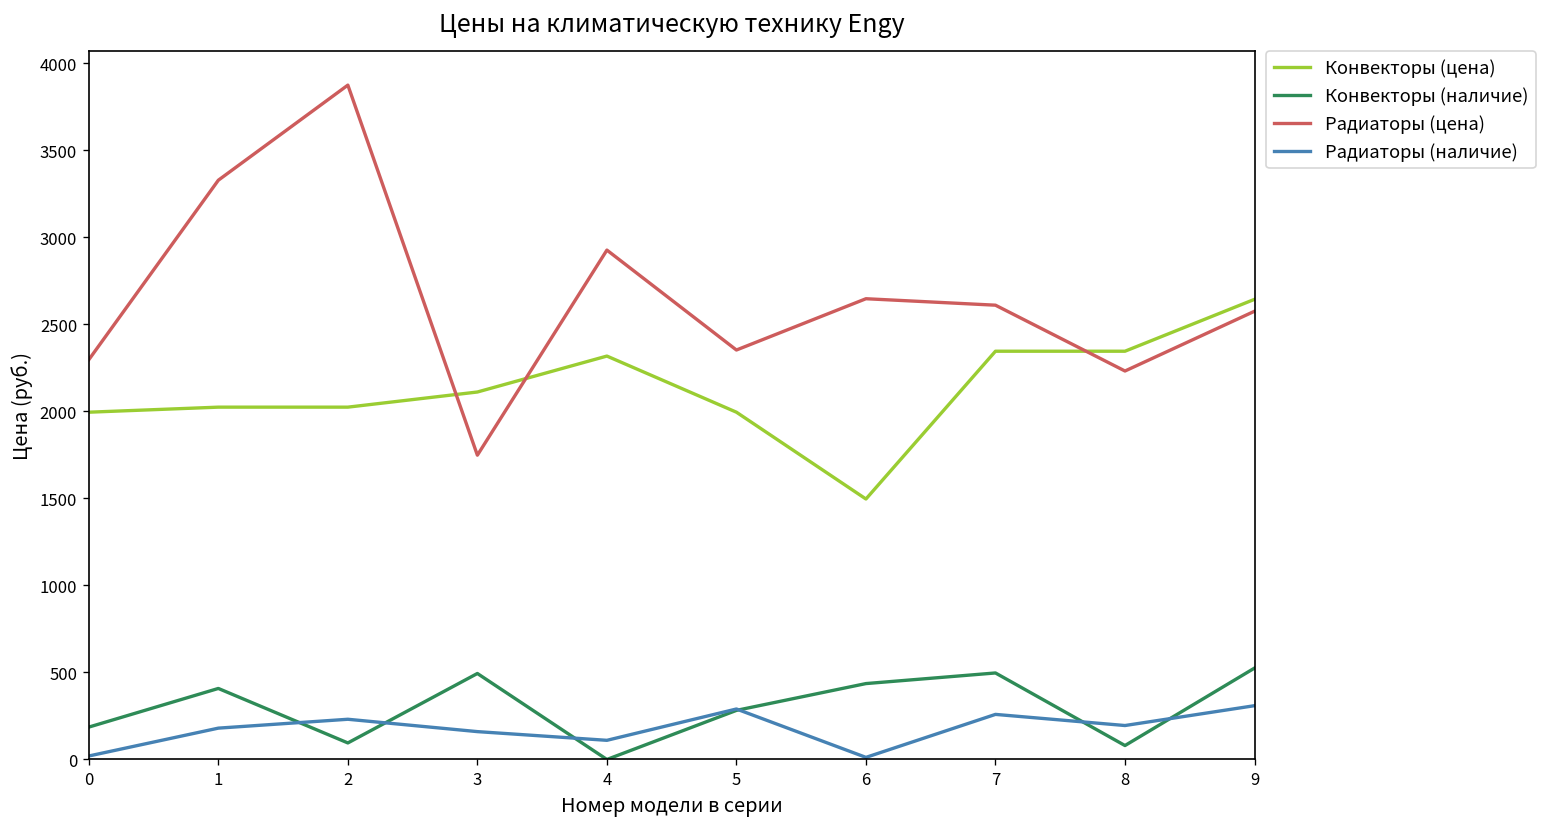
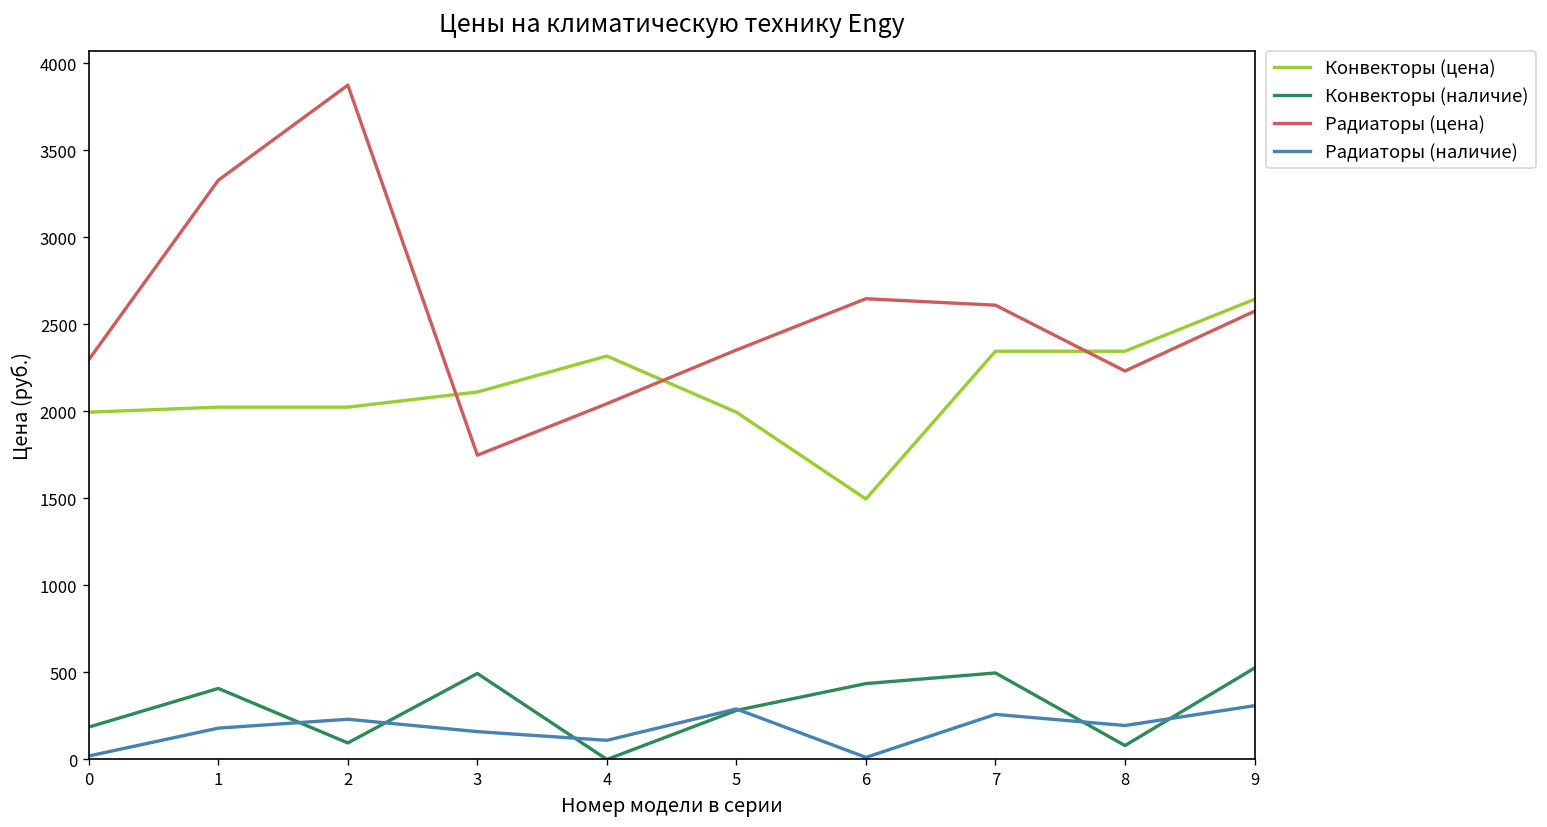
  {
    "Конвекторы (цена)": {
      "0": 2000,
      "1": 2020,
      "2": 2020,
      "3": 2110,
      "4": 2320,
      "5": 2000,
      "6": 1500,
      "7": 2350,
      "8": 2350,
      "9": 2640
    },
    "Конвекторы (наличие)": {
      "0": 190,
      "1": 410,
      "2": 100,
      "3": 490,
      "4": 0,
      "6": 440,
      "7": 500,
      "8": 80,
      "9": 530
    },
    "Радиаторы (цена)": {
      "0": 2300,
      "1": 3330,
      "2": 3870,
      "3": 1750,
-     "4": 2930,
+     "4": 2040,
      "5": 2350,
      "6": 2650,
      "7": 2610,
      "8": 2230,
      "9": 2580
    },
    "Радиаторы (наличие)": {
      "0": 20,
      "1": 180,
      "2": 230,
      "3": 160,
      "4": 110,
      "6": 10,
      "7": 260,
      "8": 200,
      "9": 310
    }
  }
